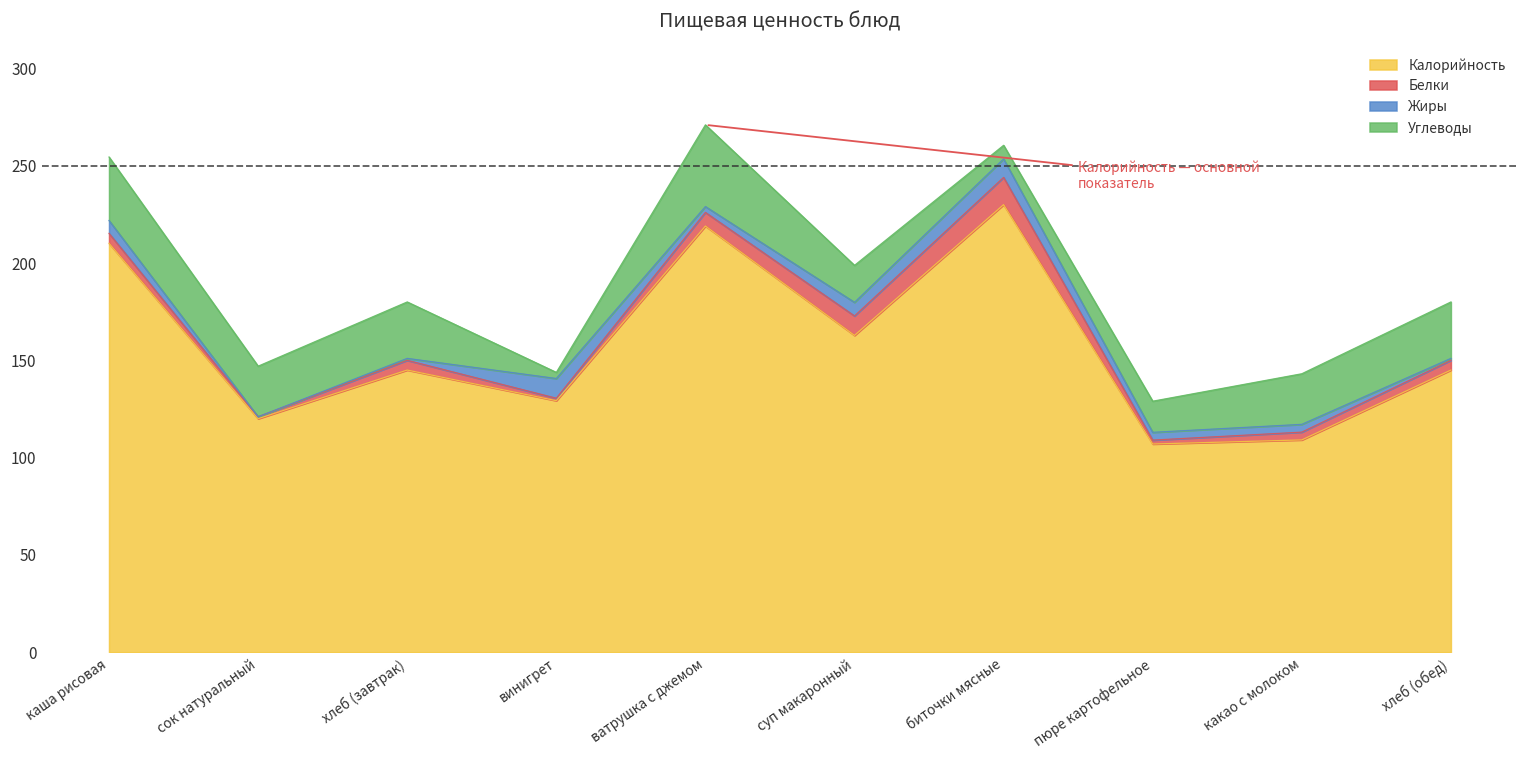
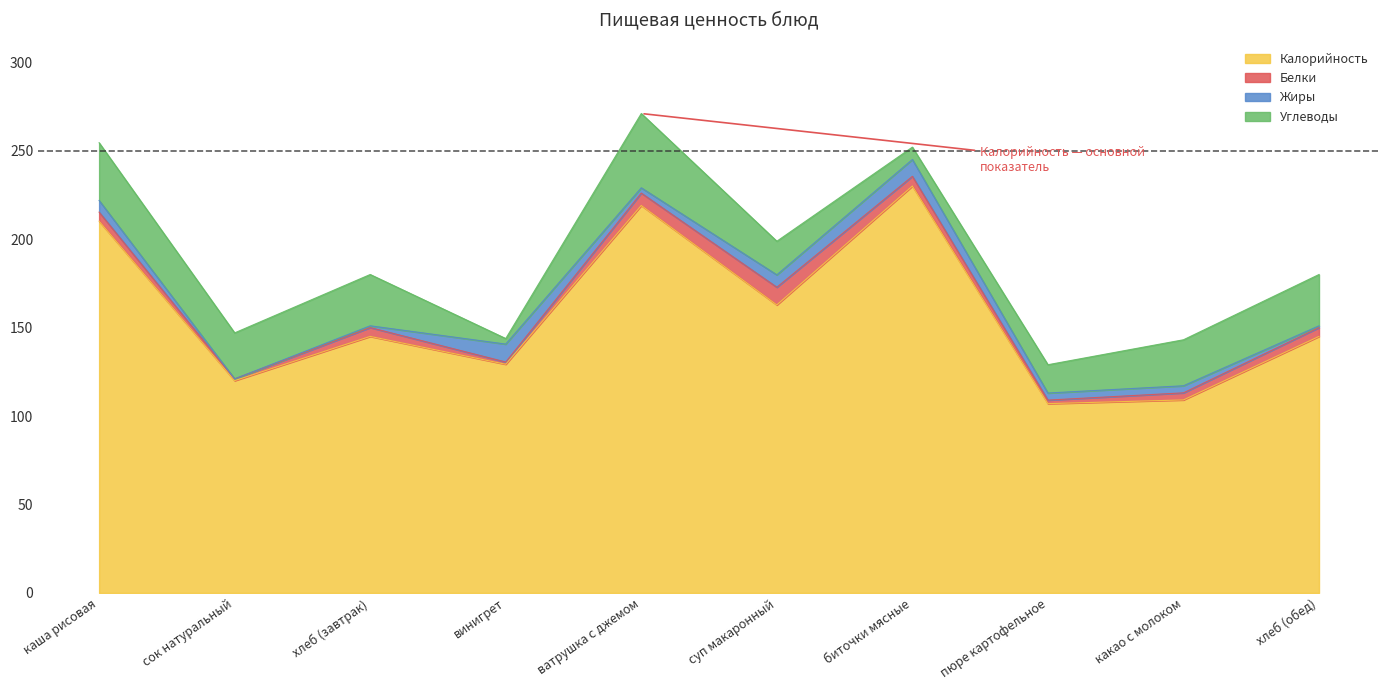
  {
    "Калорийность": {
      "каша рисовая": 210,
      "хлеб (завтрак)": 145,
      "ватрушка с джемом": 219,
      "суп макаронный": 163,
      "биточки мясные": 230,
      "пюре картофельное": 107,
      "какао с молоком": 109,
      "хлеб (обед)": 145
    },
    "Белки": {
      "каша рисовая": 5,
      "ватрушка с джемом": 7,
      "суп макаронный": 10,
-     "биточки мясные": 14,
+     "биточки мясные": 6,
      "пюре картофельное": 2,
      "какао с молоком": 4
    },
    "Жиры": {
      "каша рисовая": 7,
      "винигрет": 10,
      "ватрушка с джемом": 3,
      "суп макаронный": 7,
      "биточки мясные": 10,
      "пюре картофельное": 4,
      "какао с молоком": 4
    },
    "Углеводы": {
      "каша рисовая": 33,
      "сок натуральный": 26,
      "хлеб (завтрак)": 29,
      "винигрет": 3,
      "ватрушка с джемом": 42,
      "суп макаронный": 19,
      "биточки мясные": 7,
      "пюре картофельное": 16,
      "какао с молоком": 26,
      "хлеб (обед)": 29
    }
  }
